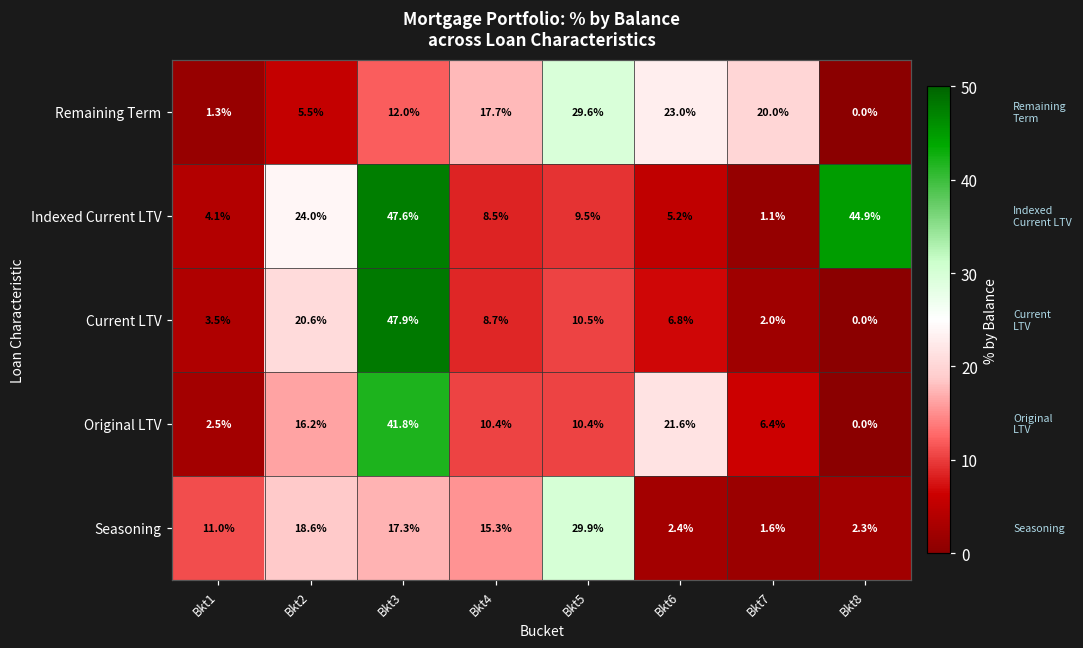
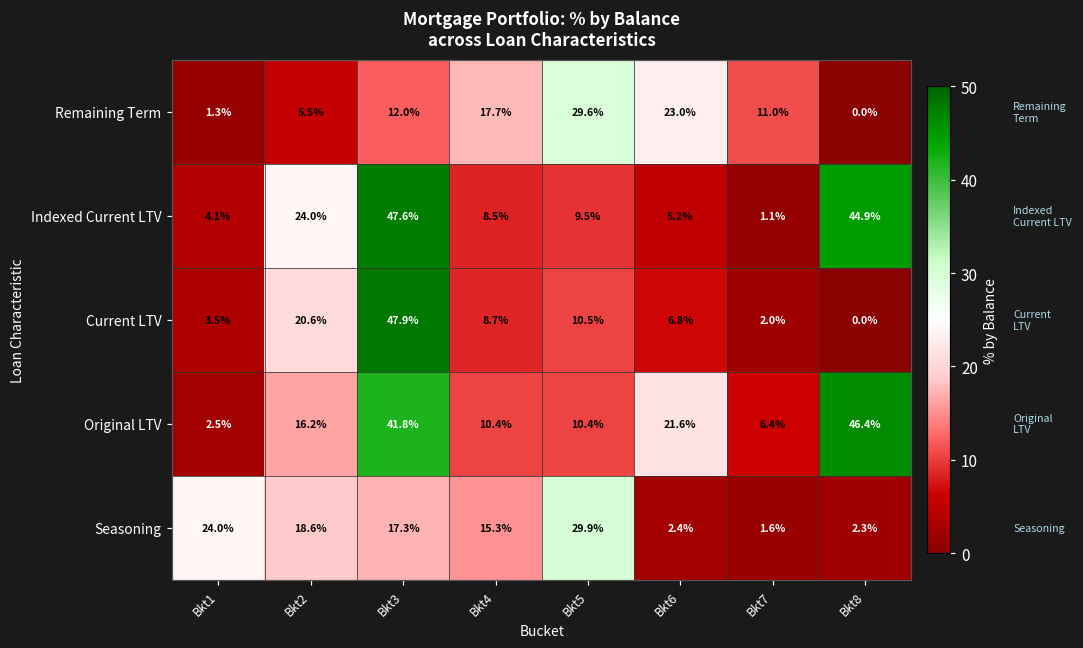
  {
    "Remaining Term": {
      "Bkt1": "1.3%",
      "Bkt2": "5.5%",
      "Bkt3": "12.0%",
      "Bkt4": "17.7%",
      "Bkt5": "29.6%",
      "Bkt6": "23.0%",
-     "Bkt7": "20.0%",
+     "Bkt7": "11.0%",
      "Bkt8": "0.0%"
    },
    "Indexed Current LTV": {
      "Bkt1": "4.1%",
      "Bkt2": "24.0%",
      "Bkt3": "47.6%",
      "Bkt4": "8.5%",
      "Bkt5": "9.5%",
      "Bkt6": "5.2%",
      "Bkt7": "1.1%",
      "Bkt8": "44.9%"
    },
    "Current LTV": {
      "Bkt1": "3.5%",
      "Bkt2": "20.6%",
      "Bkt3": "47.9%",
      "Bkt4": "8.7%",
      "Bkt5": "10.5%",
      "Bkt6": "6.8%",
      "Bkt7": "2.0%",
      "Bkt8": "0.0%"
    },
    "Original LTV": {
      "Bkt1": "2.5%",
      "Bkt2": "16.2%",
      "Bkt3": "41.8%",
      "Bkt4": "10.4%",
      "Bkt5": "10.4%",
      "Bkt6": "21.6%",
      "Bkt7": "6.4%",
-     "Bkt8": "0.0%"
+     "Bkt8": "46.4%"
    },
    "Seasoning": {
-     "Bkt1": "11.0%",
+     "Bkt1": "24.0%",
      "Bkt2": "18.6%",
      "Bkt3": "17.3%",
      "Bkt4": "15.3%",
      "Bkt5": "29.9%",
      "Bkt6": "2.4%",
      "Bkt7": "1.6%",
      "Bkt8": "2.3%"
    }
  }
